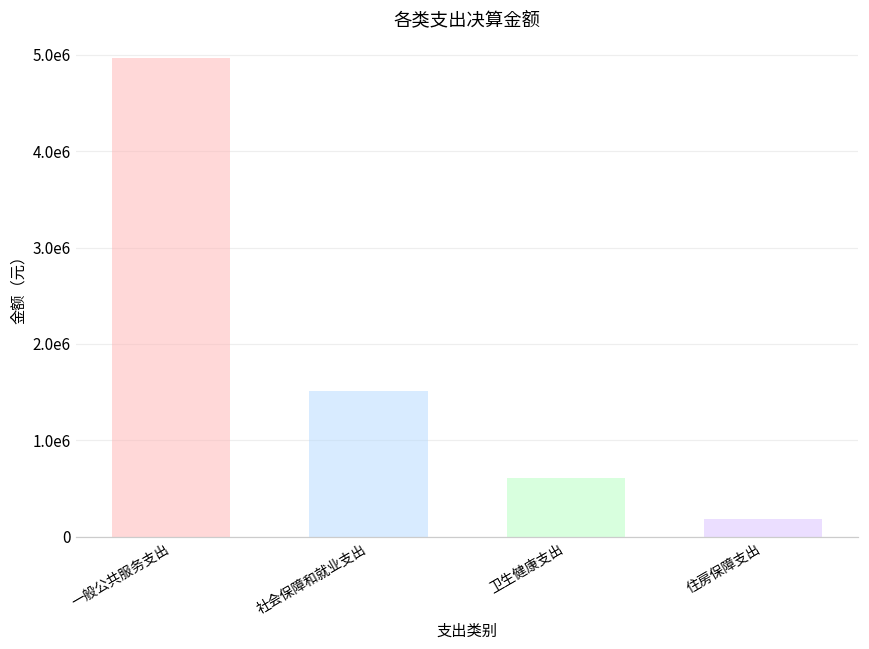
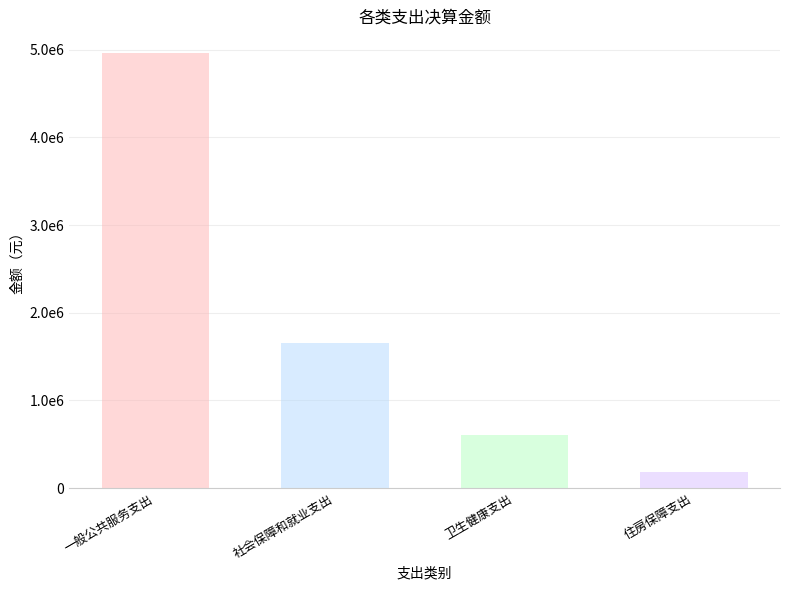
  {
    "一般公共服务支出": 5000000,
-   "社会保障和就业支出": 1500000,
+   "社会保障和就业支出": 1600000,
    "卫生健康支出": 600000,
    "住房保障支出": 200000
  }
